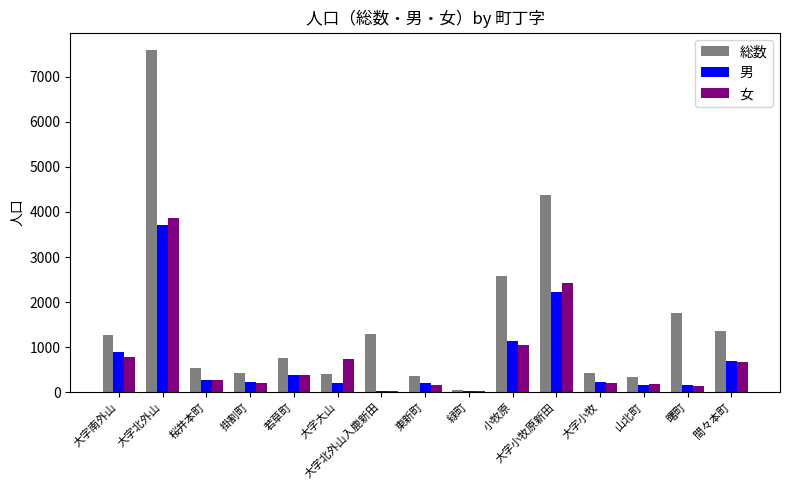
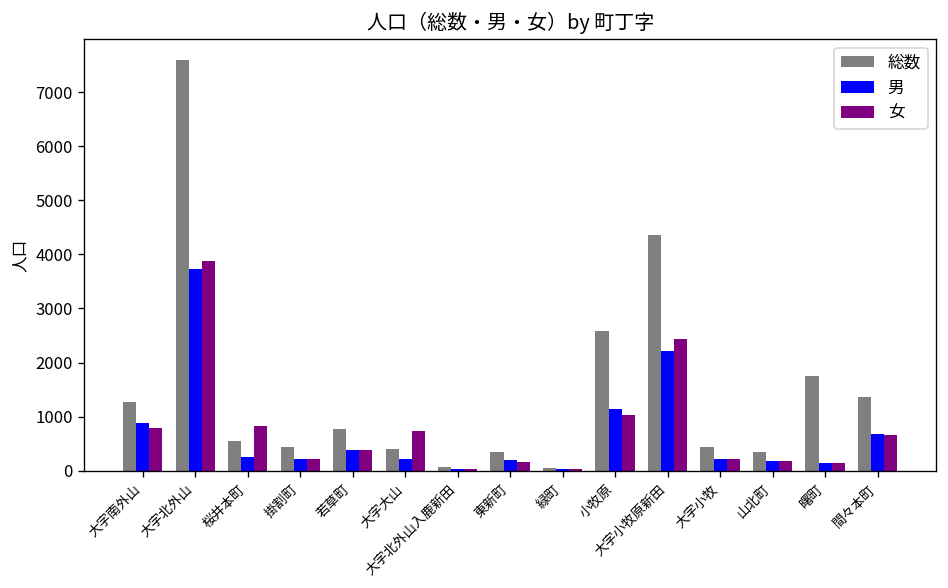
  {
    "総数": {
      "大字南外山": 1300,
      "大字北外山": 7600,
      "桜井本町": 500,
      "掛割町": 400,
      "若草町": 800,
      "大字大山": 400,
-     "大字北外山入鹿新田": 1300,
+     "大字北外山入鹿新田": 100,
      "東新町": 400,
      "緑町": 100,
      "小牧原": 2600,
      "大字小牧原新田": 4400,
      "大字小牧": 400,
      "山北町": 300,
      "曙町": 1800,
      "間々本町": 1400
    },
    "男": {
      "大字南外山": 900,
      "大字北外山": 3700,
      "桜井本町": 300,
      "掛割町": 200,
      "若草町": 400,
      "大字大山": 200,
      "東新町": 200,
      "小牧原": 1100,
      "大字小牧原新田": 2200,
      "大字小牧": 200,
      "山北町": 200,
      "曙町": 200,
      "間々本町": 700
    },
    "女": {
      "大字南外山": 800,
      "大字北外山": 3900,
-     "桜井本町": 300,
+     "桜井本町": 800,
      "掛割町": 200,
      "若草町": 400,
      "大字大山": 700,
      "東新町": 200,
      "小牧原": 1000,
      "大字小牧原新田": 2400,
      "大字小牧": 200,
      "山北町": 200,
      "曙町": 100,
      "間々本町": 700
    }
  }
